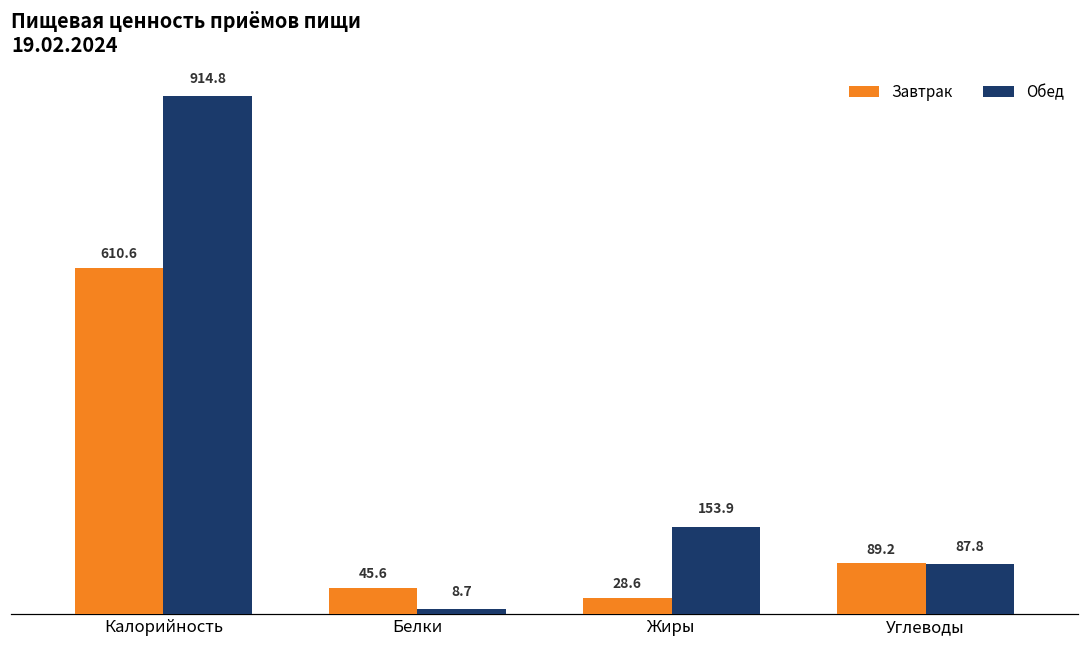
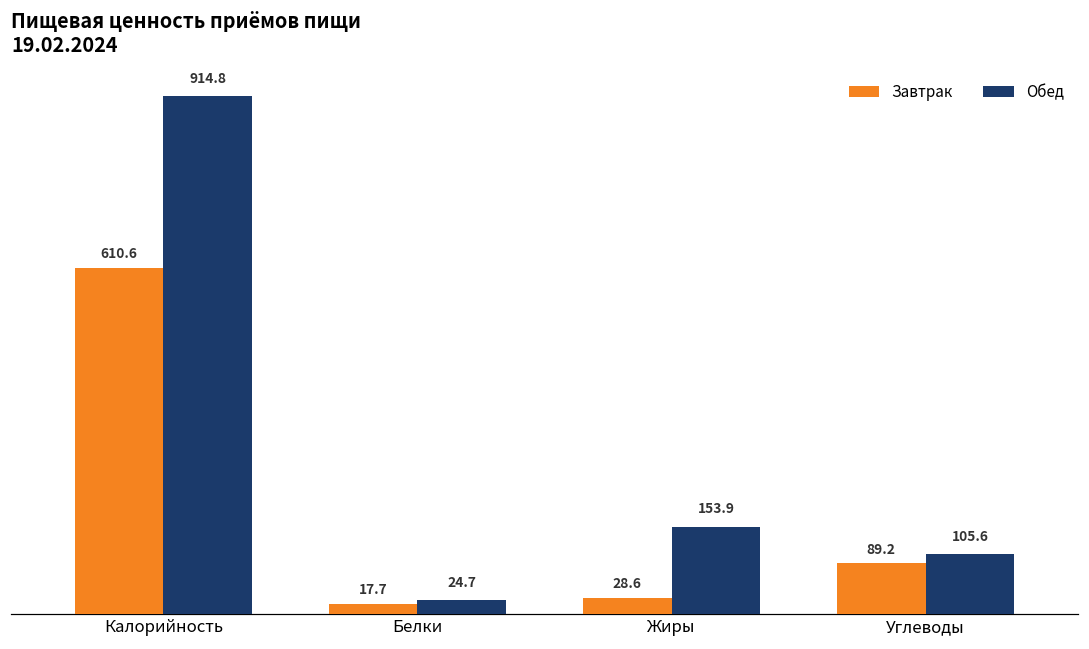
  {
    "Завтрак": {
      "Калорийность": 610.6,
-     "Белки": 45.6,
+     "Белки": 17.7,
      "Жиры": 28.6,
      "Углеводы": 89.2
    },
    "Обед": {
      "Калорийность": 914.8,
-     "Белки": 8.7,
+     "Белки": 24.7,
      "Жиры": 153.9,
-     "Углеводы": 87.8
+     "Углеводы": 105.6
    }
  }
